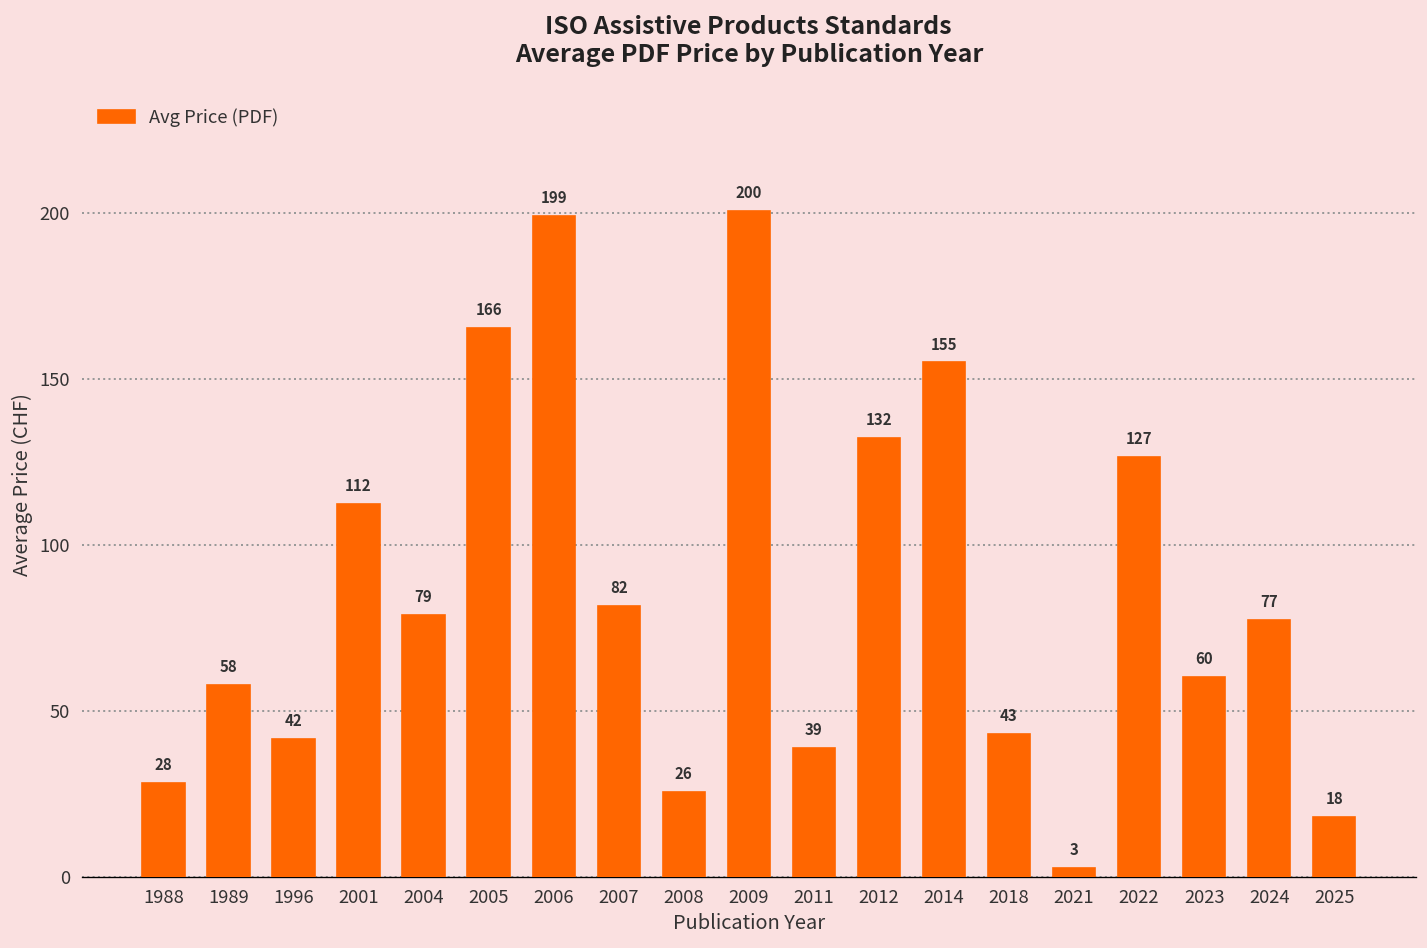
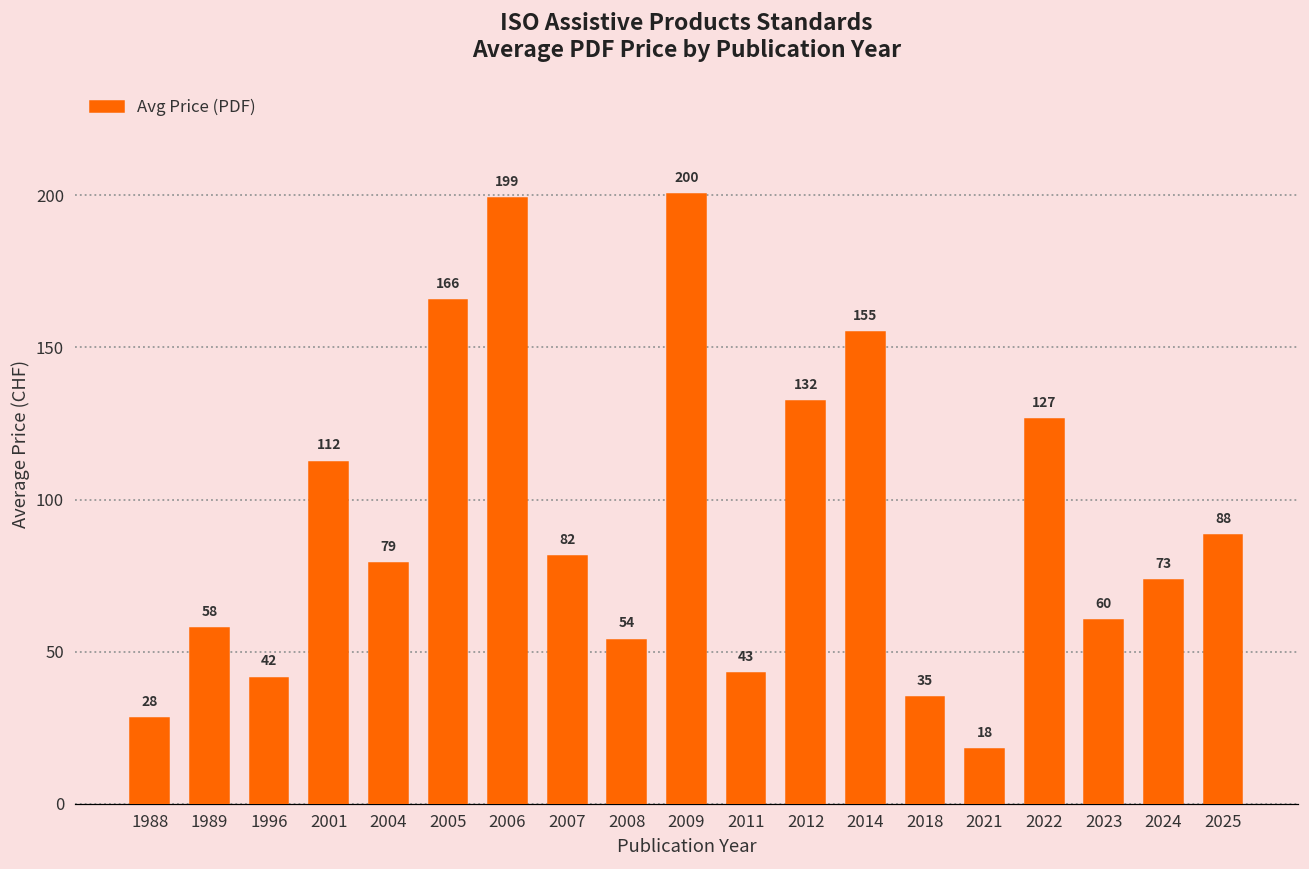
  {
    "1988": 28,
    "1989": 58,
    "1996": 42,
    "2001": 112,
    "2004": 79,
    "2005": 166,
    "2006": 199,
    "2007": 82,
-   "2008": 26,
+   "2008": 54,
    "2009": 200,
-   "2011": 39,
+   "2011": 43,
    "2012": 132,
    "2014": 155,
-   "2018": 43,
-   "2021": 3,
+   "2018": 35,
+   "2021": 18,
    "2022": 127,
    "2023": 60,
-   "2024": 77,
-   "2025": 18
+   "2024": 73,
+   "2025": 88
  }
